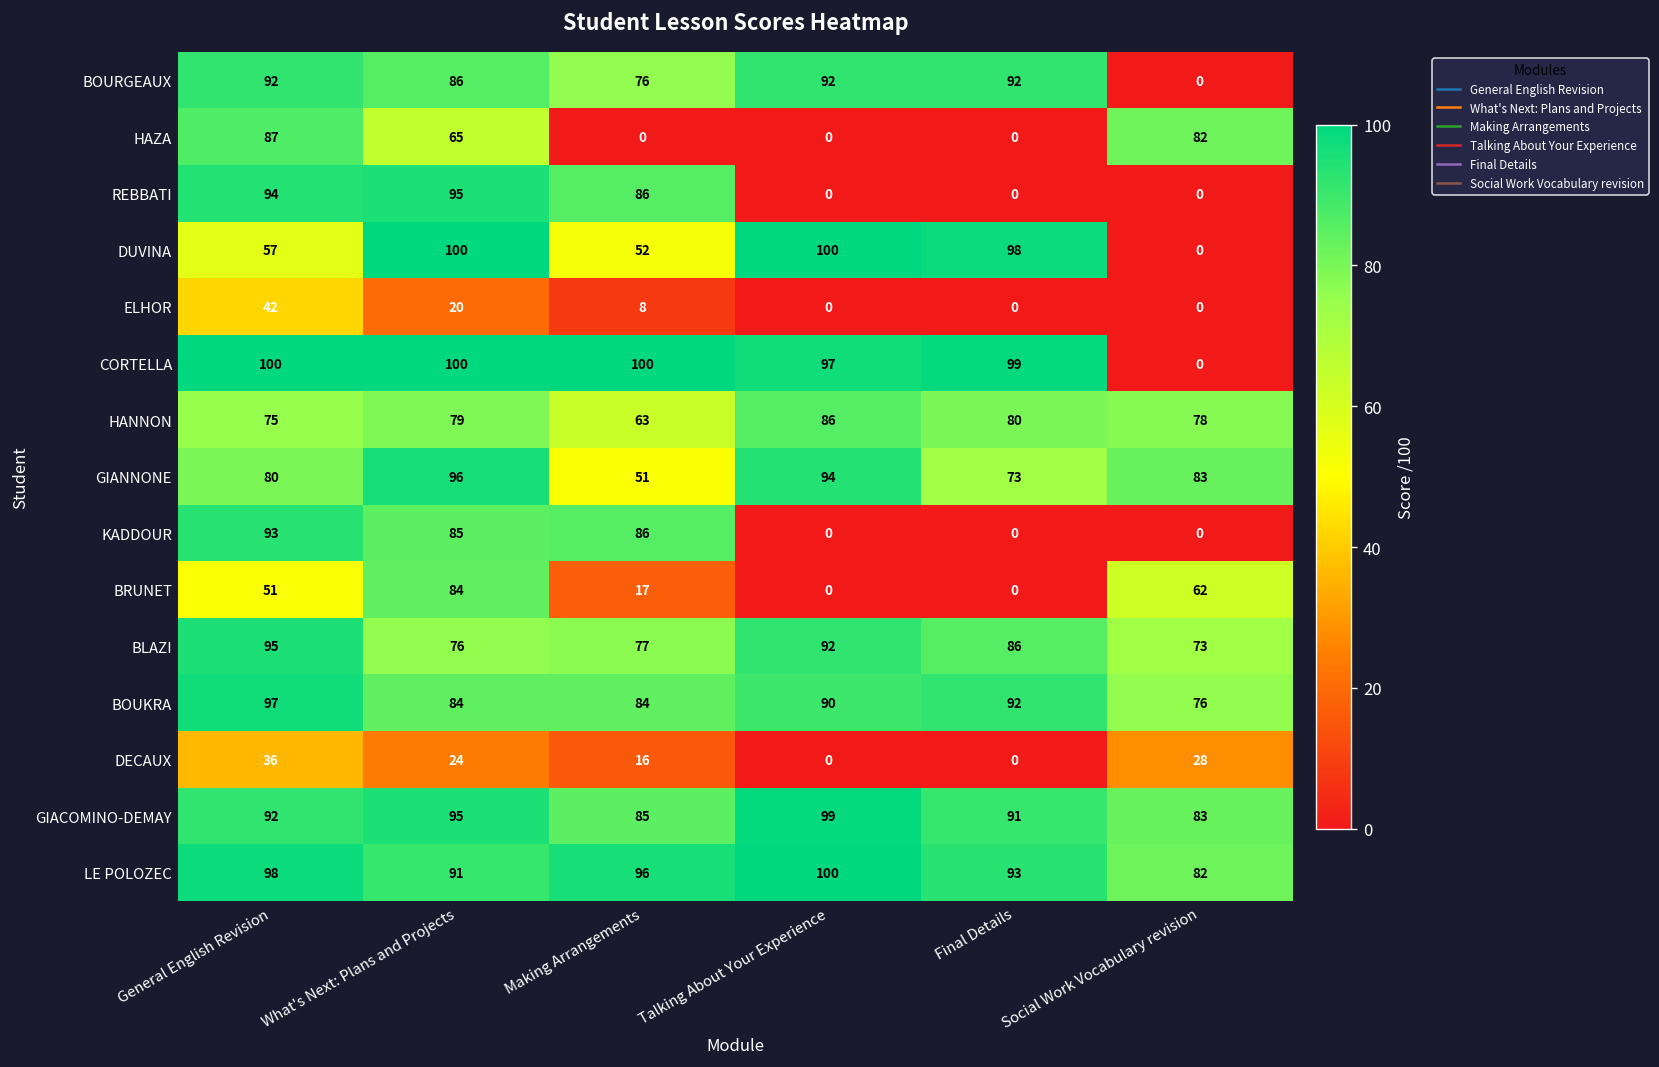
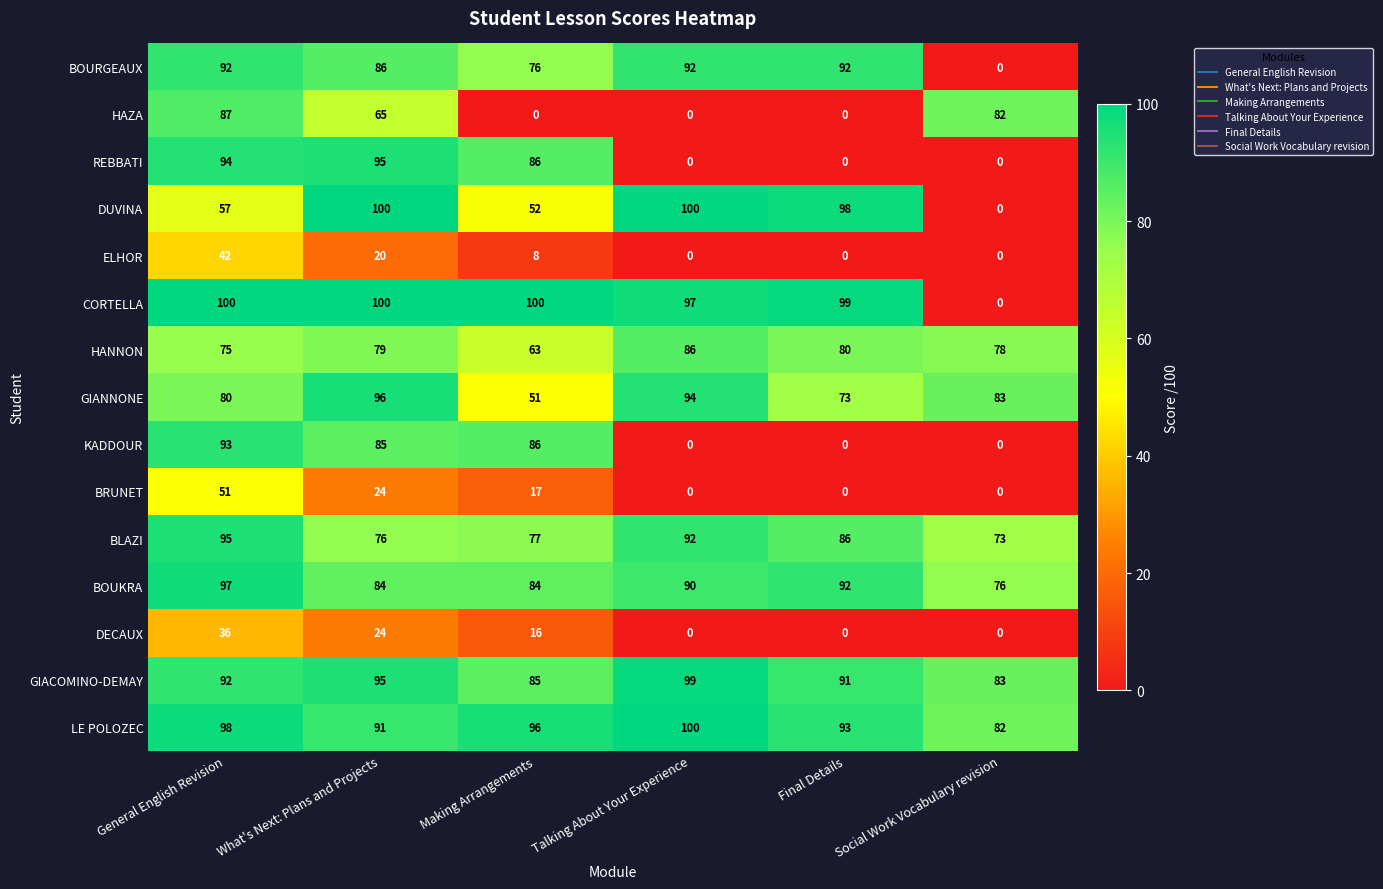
  {
    "BOURGEAUX": {
      "General English Revision": 92,
      "What's Next: Plans and Projects": 86,
      "Making Arrangements": 76,
      "Talking About Your Experience": 92,
      "Final Details": 92,
      "Social Work Vocabulary revision": 0
    },
    "HAZA": {
      "General English Revision": 87,
      "What's Next: Plans and Projects": 65,
      "Making Arrangements": 0,
      "Talking About Your Experience": 0,
      "Final Details": 0,
      "Social Work Vocabulary revision": 82
    },
    "REBBATI": {
      "General English Revision": 94,
      "What's Next: Plans and Projects": 95,
      "Making Arrangements": 86,
      "Talking About Your Experience": 0,
      "Final Details": 0,
      "Social Work Vocabulary revision": 0
    },
    "DUVINA": {
      "General English Revision": 57,
      "What's Next: Plans and Projects": 100,
      "Making Arrangements": 52,
      "Talking About Your Experience": 100,
      "Final Details": 98,
      "Social Work Vocabulary revision": 0
    },
    "ELHOR": {
      "General English Revision": 42,
      "What's Next: Plans and Projects": 20,
      "Making Arrangements": 8,
      "Talking About Your Experience": 0,
      "Final Details": 0,
      "Social Work Vocabulary revision": 0
    },
    "CORTELLA": {
      "General English Revision": 100,
      "What's Next: Plans and Projects": 100,
      "Making Arrangements": 100,
      "Talking About Your Experience": 97,
      "Final Details": 99,
      "Social Work Vocabulary revision": 0
    },
    "HANNON": {
      "General English Revision": 75,
      "What's Next: Plans and Projects": 79,
      "Making Arrangements": 63,
      "Talking About Your Experience": 86,
      "Final Details": 80,
      "Social Work Vocabulary revision": 78
    },
    "GIANNONE": {
      "General English Revision": 80,
      "What's Next: Plans and Projects": 96,
      "Making Arrangements": 51,
      "Talking About Your Experience": 94,
      "Final Details": 73,
      "Social Work Vocabulary revision": 83
    },
    "KADDOUR": {
      "General English Revision": 93,
      "What's Next: Plans and Projects": 85,
      "Making Arrangements": 86,
      "Talking About Your Experience": 0,
      "Final Details": 0,
      "Social Work Vocabulary revision": 0
    },
    "BRUNET": {
      "General English Revision": 51,
-     "What's Next: Plans and Projects": 84,
+     "What's Next: Plans and Projects": 24,
      "Making Arrangements": 17,
      "Talking About Your Experience": 0,
      "Final Details": 0,
-     "Social Work Vocabulary revision": 62
+     "Social Work Vocabulary revision": 0
    },
    "BLAZI": {
      "General English Revision": 95,
      "What's Next: Plans and Projects": 76,
      "Making Arrangements": 77,
      "Talking About Your Experience": 92,
      "Final Details": 86,
      "Social Work Vocabulary revision": 73
    },
    "BOUKRA": {
      "General English Revision": 97,
      "What's Next: Plans and Projects": 84,
      "Making Arrangements": 84,
      "Talking About Your Experience": 90,
      "Final Details": 92,
      "Social Work Vocabulary revision": 76
    },
    "DECAUX": {
      "General English Revision": 36,
      "What's Next: Plans and Projects": 24,
      "Making Arrangements": 16,
      "Talking About Your Experience": 0,
      "Final Details": 0,
-     "Social Work Vocabulary revision": 28
+     "Social Work Vocabulary revision": 0
    },
    "GIACOMINO-DEMAY": {
      "General English Revision": 92,
      "What's Next: Plans and Projects": 95,
      "Making Arrangements": 85,
      "Talking About Your Experience": 99,
      "Final Details": 91,
      "Social Work Vocabulary revision": 83
    },
    "LE POLOZEC": {
      "General English Revision": 98,
      "What's Next: Plans and Projects": 91,
      "Making Arrangements": 96,
      "Talking About Your Experience": 100,
      "Final Details": 93,
      "Social Work Vocabulary revision": 82
    }
  }
